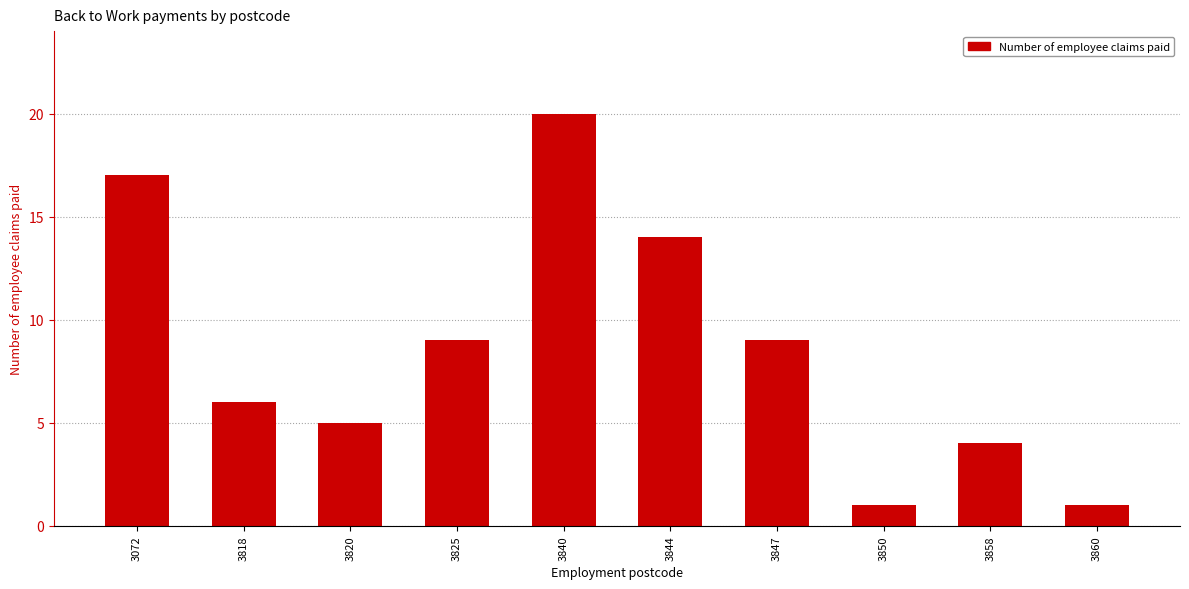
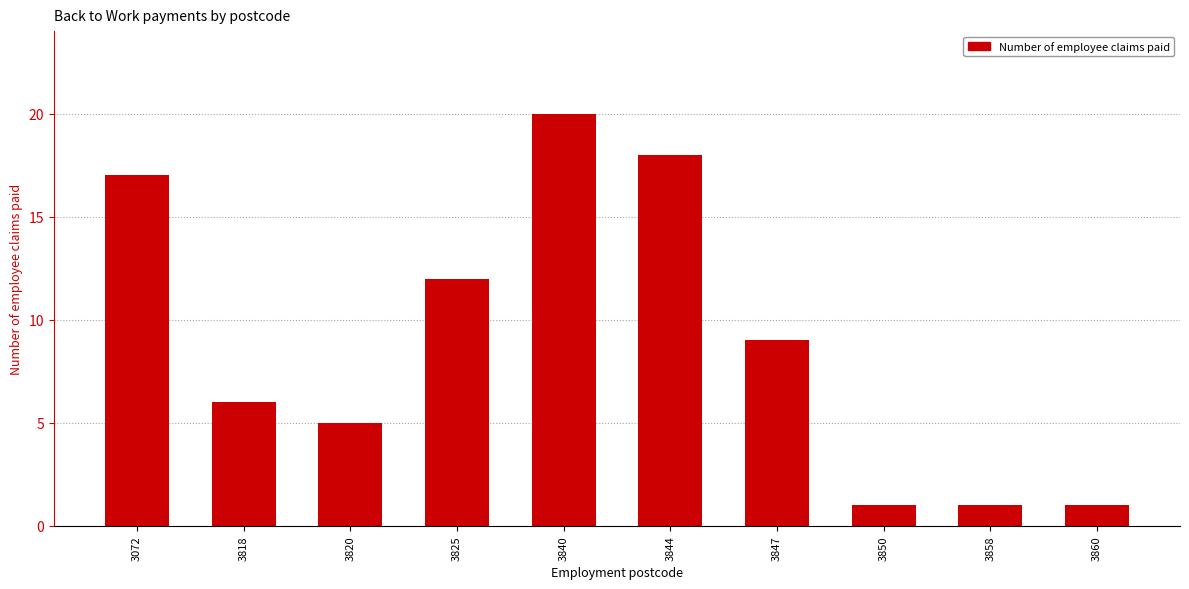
  {
    "3072": 17,
    "3818": 6,
    "3820": 5,
-   "3825": 9,
+   "3825": 12,
    "3840": 20,
-   "3844": 14,
+   "3844": 18,
    "3847": 9,
    "3850": 1,
-   "3858": 4,
+   "3858": 1,
    "3860": 1
  }
